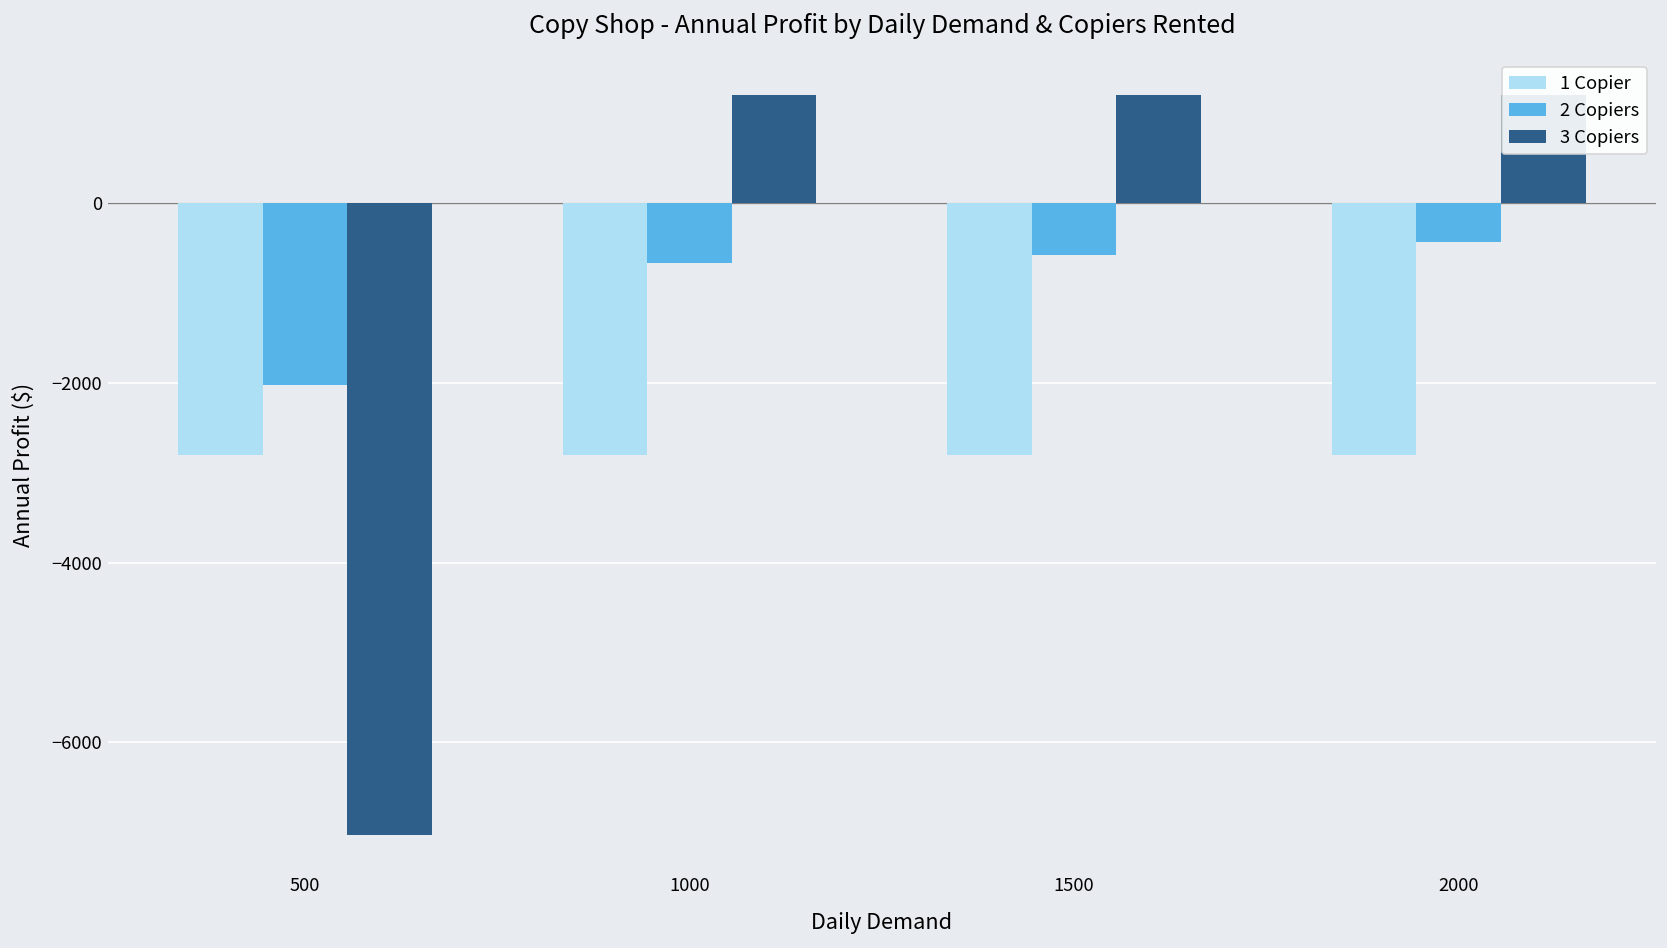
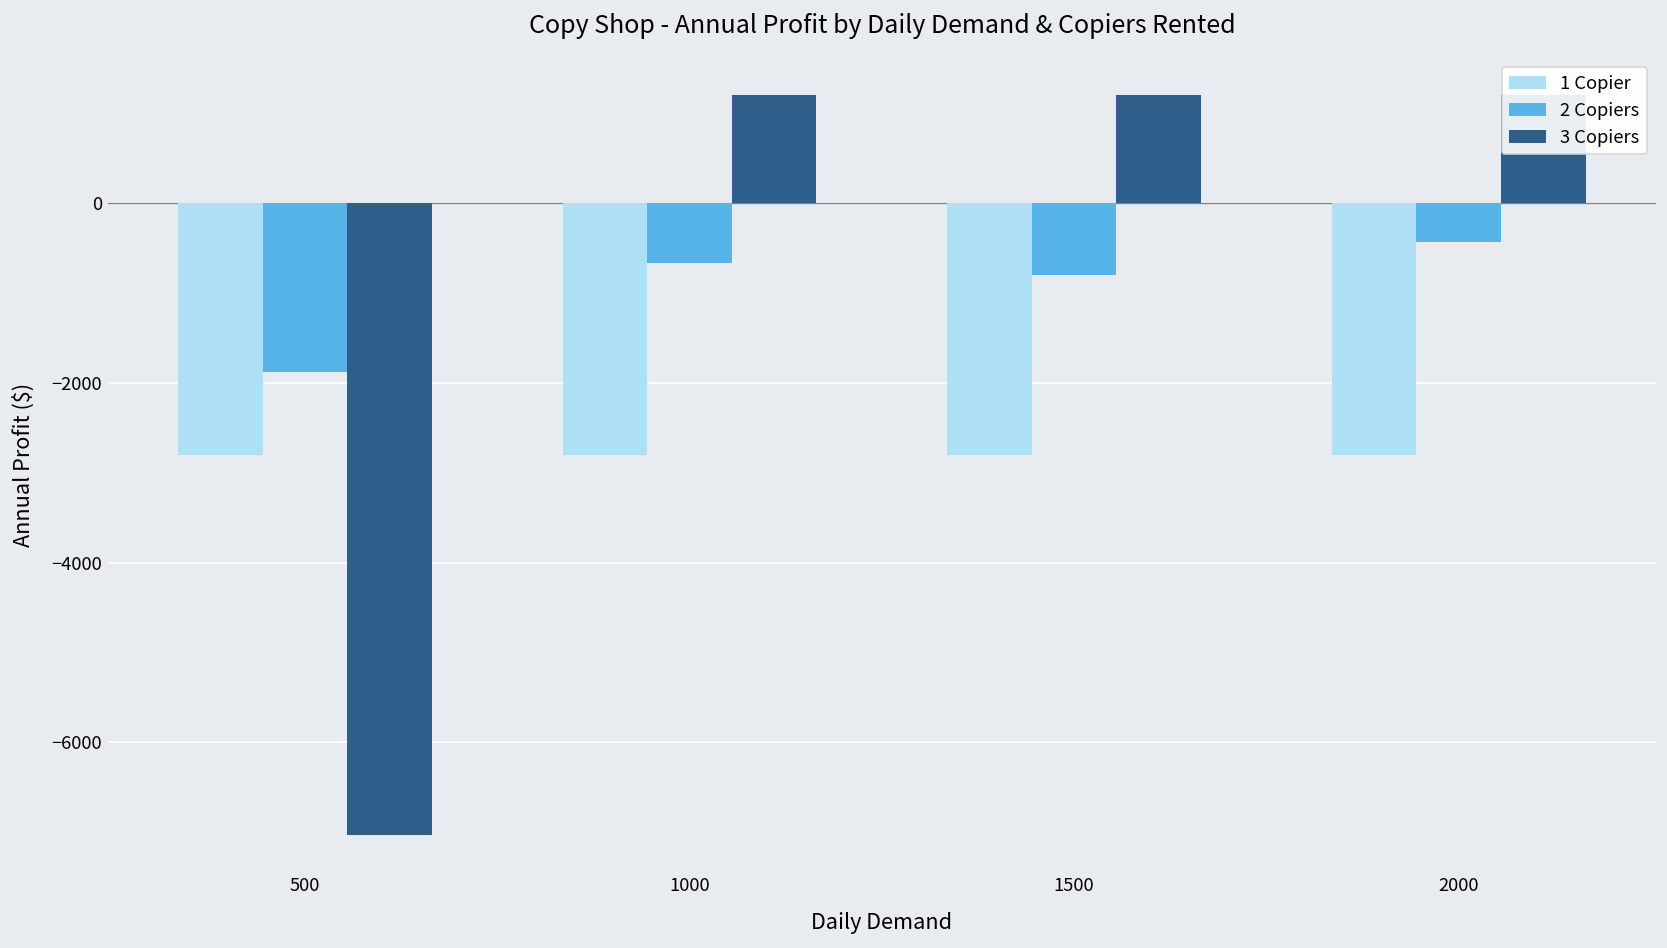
  {
    "1 Copier": {
      "500": -2800,
      "1000": -2800,
      "1500": -2800,
      "2000": -2800
    },
    "2 Copiers": {
-     "500": -2000,
+     "500": -1900,
      "1000": -700,
-     "1500": -600,
+     "1500": -800,
      "2000": -400
    },
    "3 Copiers": {
      "500": -7000,
      "1000": 1200,
      "1500": 1200
    }
  }
